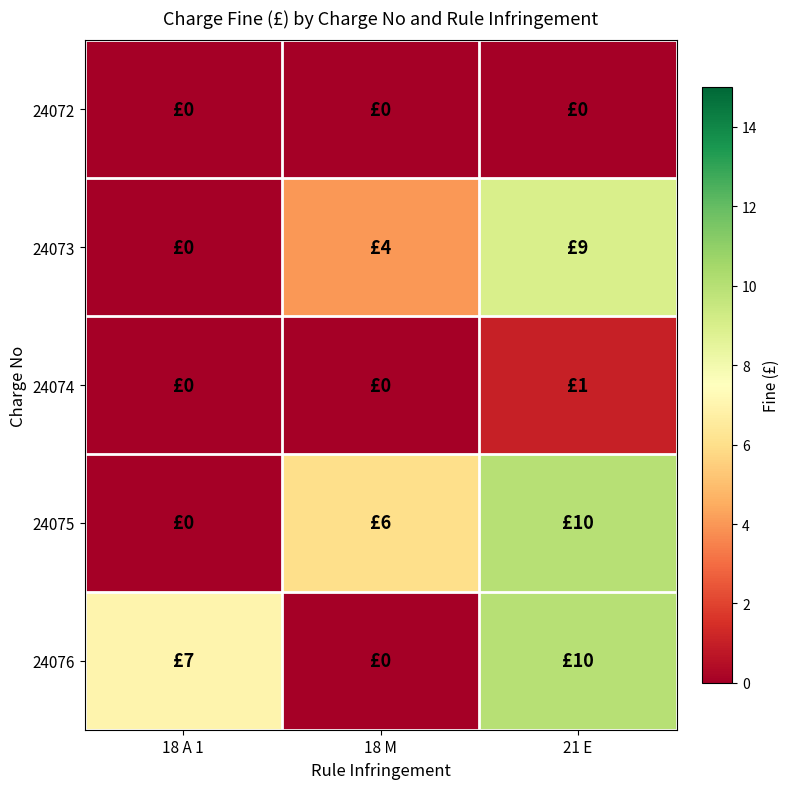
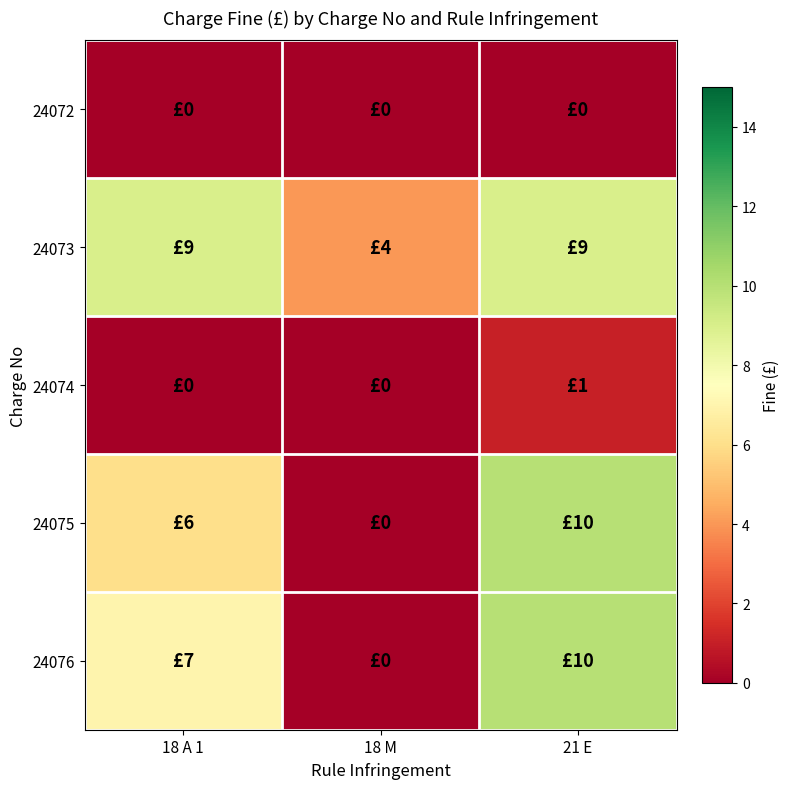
  {
    "24072": {
      "18 A 1": "£0",
      "18 M": "£0",
      "21 E": "£0"
    },
    "24073": {
-     "18 A 1": "£0",
+     "18 A 1": "£9",
      "18 M": "£4",
      "21 E": "£9"
    },
    "24074": {
      "18 A 1": "£0",
      "18 M": "£0",
      "21 E": "£1"
    },
    "24075": {
-     "18 A 1": "£0",
-     "18 M": "£6",
+     "18 A 1": "£6",
+     "18 M": "£0",
      "21 E": "£10"
    },
    "24076": {
      "18 A 1": "£7",
      "18 M": "£0",
      "21 E": "£10"
    }
  }
